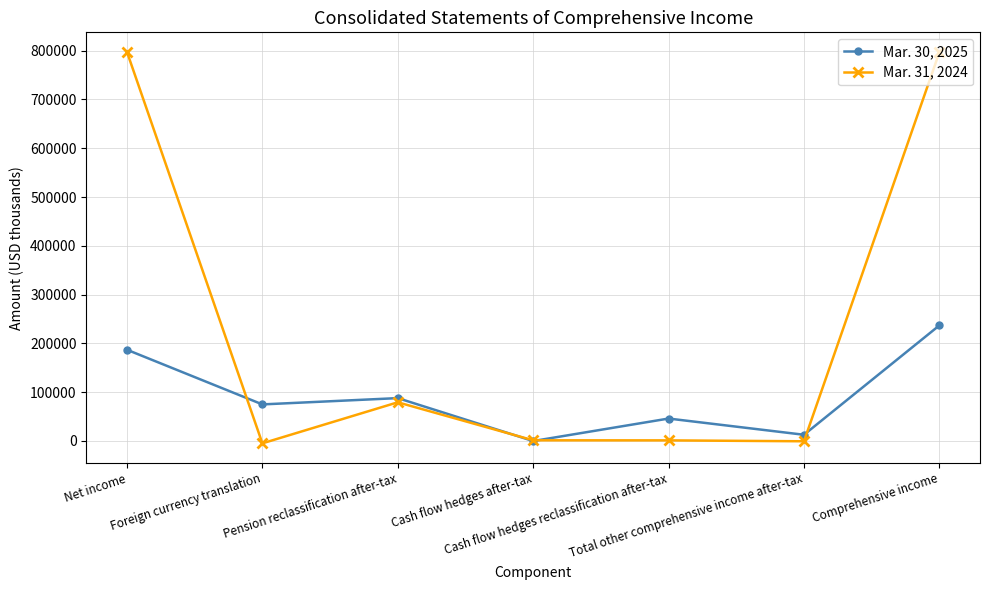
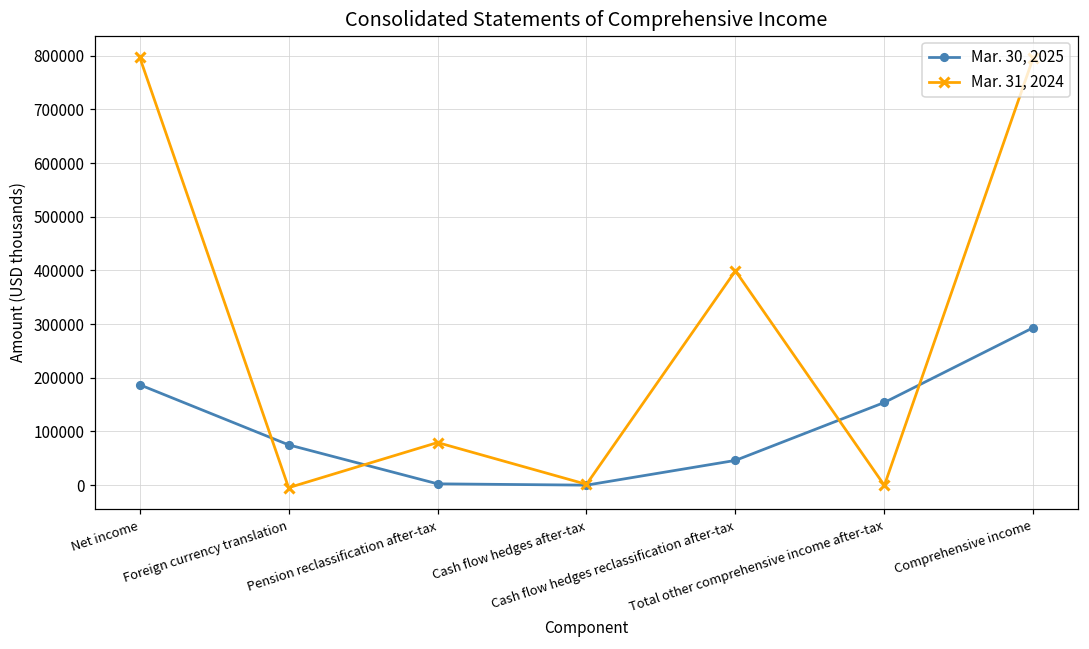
  {
    "Mar. 30, 2025": {
      "Net income": 190000,
      "Foreign currency translation": 70000,
-     "Pension reclassification after-tax": 90000,
+     "Pension reclassification after-tax": 0,
      "Cash flow hedges reclassification after-tax": 50000,
-     "Total other comprehensive income after-tax": 10000,
-     "Comprehensive income": 240000
+     "Total other comprehensive income after-tax": 150000,
+     "Comprehensive income": 290000
    },
    "Mar. 31, 2024": {
      "Net income": 800000,
      "Foreign currency translation": 0,
      "Pension reclassification after-tax": 80000,
-     "Cash flow hedges reclassification after-tax": 0,
+     "Cash flow hedges reclassification after-tax": 400000,
      "Total other comprehensive income after-tax": 0
    }
  }
